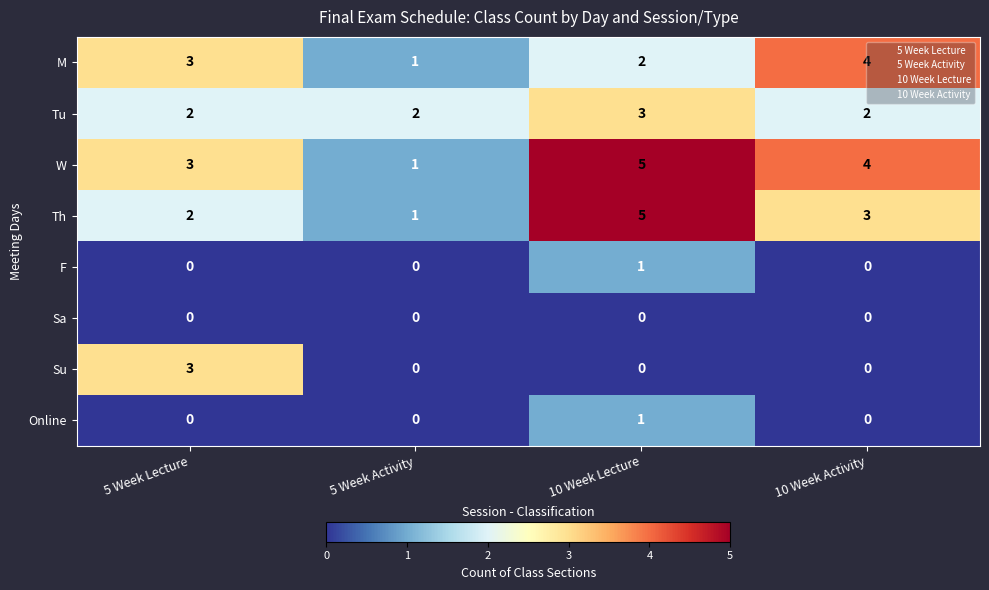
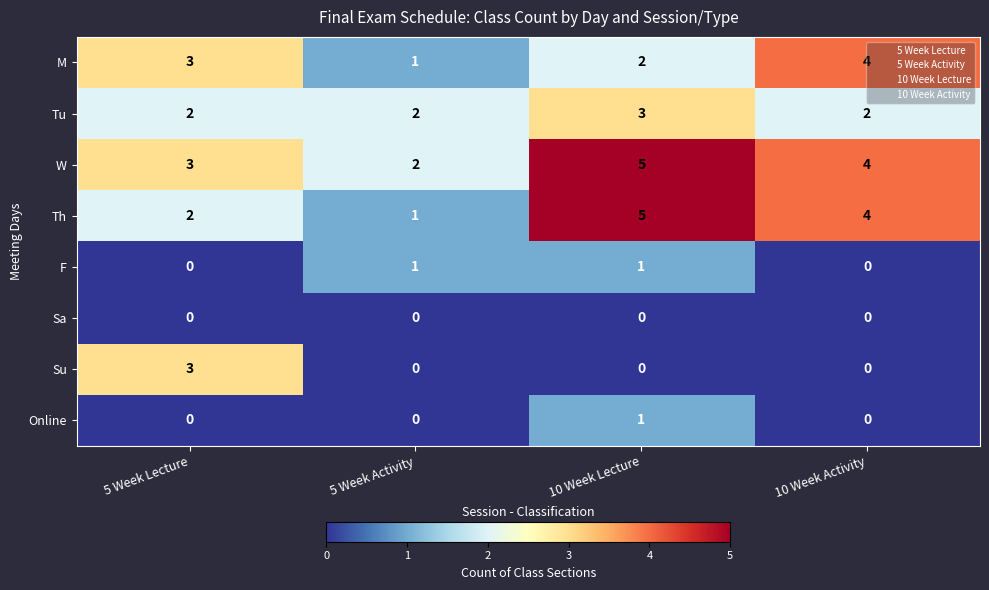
  {
    "M": {
      "5 Week Lecture": 3,
      "5 Week Activity": 1,
      "10 Week Lecture": 2
    },
    "Tu": {
      "5 Week Lecture": 2,
      "5 Week Activity": 2,
      "10 Week Lecture": 3,
      "10 Week Activity": 2
    },
    "W": {
      "5 Week Lecture": 3,
-     "5 Week Activity": 1,
+     "5 Week Activity": 2,
      "10 Week Lecture": 5,
      "10 Week Activity": 4
    },
    "Th": {
      "5 Week Lecture": 2,
      "5 Week Activity": 1,
      "10 Week Lecture": 5,
-     "10 Week Activity": 3
+     "10 Week Activity": 4
    },
    "F": {
      "5 Week Lecture": 0,
-     "5 Week Activity": 0,
+     "5 Week Activity": 1,
      "10 Week Lecture": 1,
      "10 Week Activity": 0
    },
    "Sa": {
      "5 Week Lecture": 0,
      "5 Week Activity": 0,
      "10 Week Lecture": 0,
      "10 Week Activity": 0
    },
    "Su": {
      "5 Week Lecture": 3,
      "5 Week Activity": 0,
      "10 Week Lecture": 0,
      "10 Week Activity": 0
    },
    "Online": {
      "5 Week Lecture": 0,
      "5 Week Activity": 0,
      "10 Week Lecture": 1,
      "10 Week Activity": 0
    }
  }
